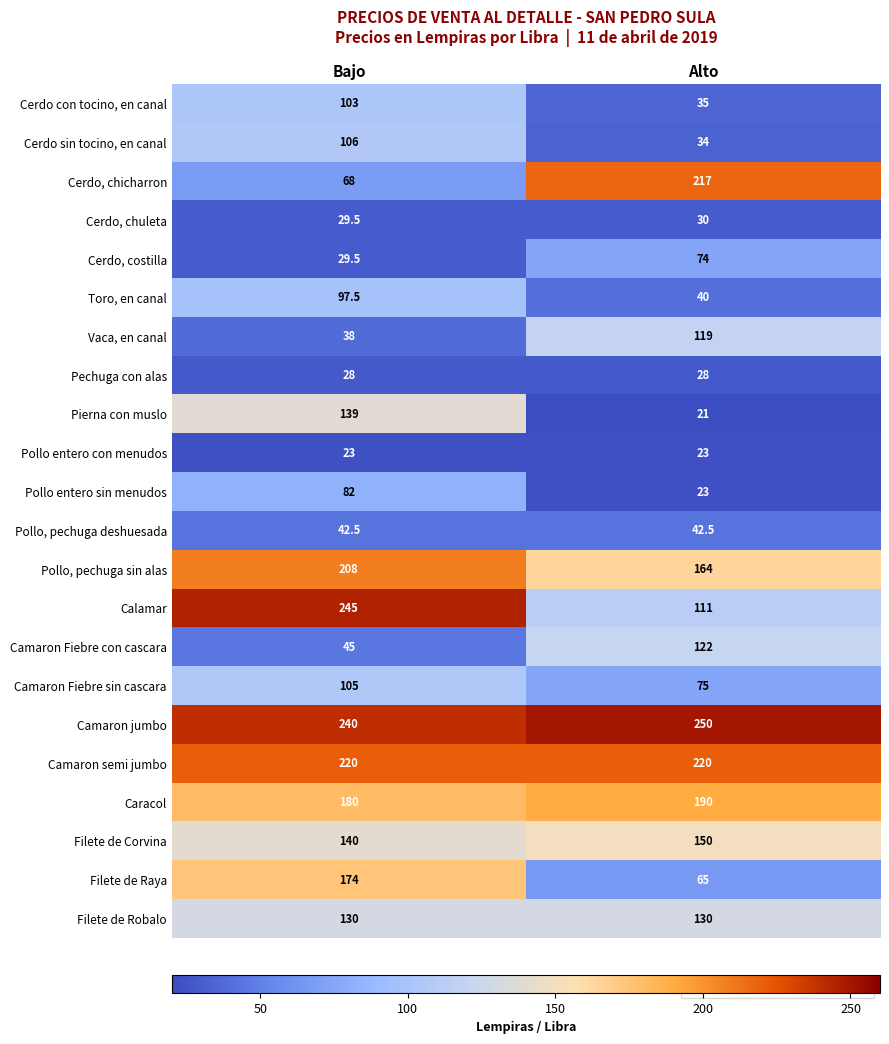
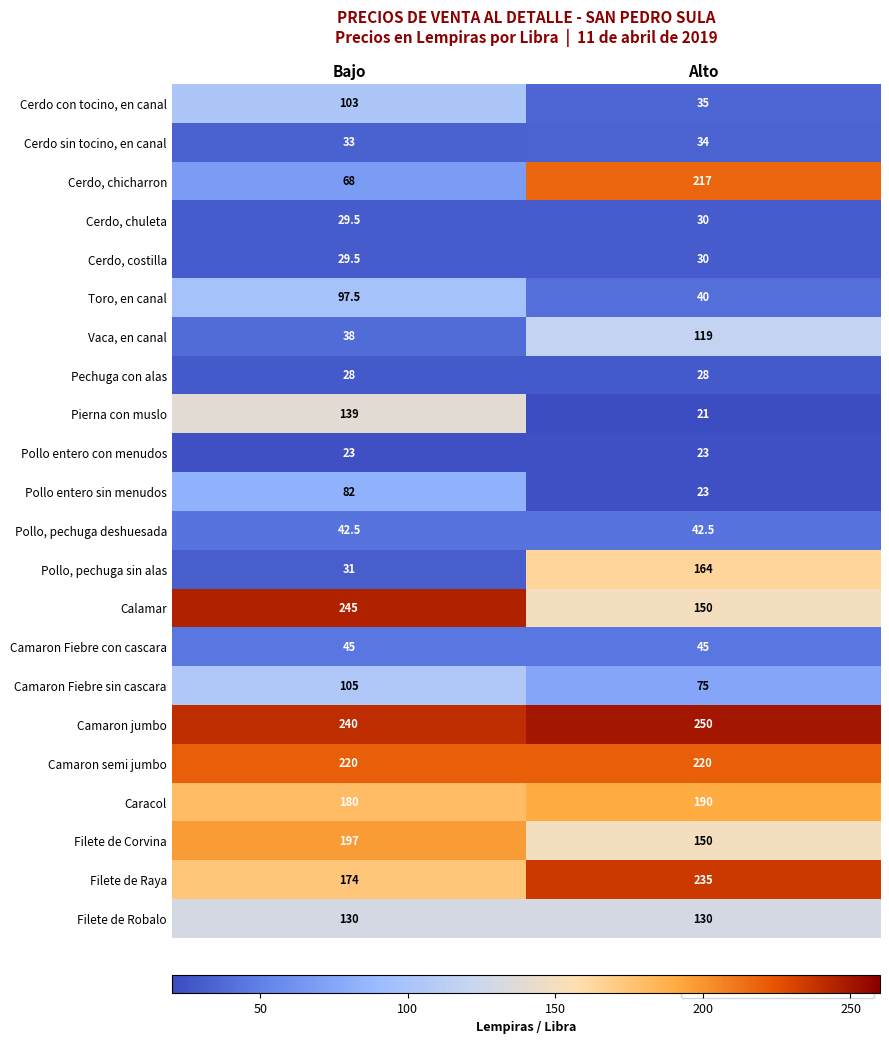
  {
    "Cerdo con tocino, en canal": {
      "Bajo": 103,
      "Alto": 35
    },
    "Cerdo sin tocino, en canal": {
-     "Bajo": 106,
+     "Bajo": 33,
      "Alto": 34
    },
    "Cerdo, chicharron": {
      "Bajo": 68,
      "Alto": 217
    },
    "Cerdo, chuleta": {
      "Bajo": 29.5,
      "Alto": 30
    },
    "Cerdo, costilla": {
      "Bajo": 29.5,
-     "Alto": 74
+     "Alto": 30
    },
    "Toro, en canal": {
      "Bajo": 97.5,
      "Alto": 40
    },
    "Vaca, en canal": {
      "Bajo": 38,
      "Alto": 119
    },
    "Pechuga con alas": {
      "Bajo": 28,
      "Alto": 28
    },
    "Pierna con muslo": {
      "Bajo": 139,
      "Alto": 21
    },
    "Pollo entero con menudos": {
      "Bajo": 23,
      "Alto": 23
    },
    "Pollo entero sin menudos": {
      "Bajo": 82,
      "Alto": 23
    },
    "Pollo, pechuga deshuesada": {
      "Bajo": 42.5,
      "Alto": 42.5
    },
    "Pollo, pechuga sin alas": {
-     "Bajo": 208,
+     "Bajo": 31,
      "Alto": 164
    },
    "Calamar": {
      "Bajo": 245,
-     "Alto": 111
+     "Alto": 150
    },
    "Camaron Fiebre con cascara": {
      "Bajo": 45,
-     "Alto": 122
+     "Alto": 45
    },
    "Camaron Fiebre sin cascara": {
      "Bajo": 105,
      "Alto": 75
    },
    "Camaron jumbo": {
      "Bajo": 240,
      "Alto": 250
    },
    "Camaron semi jumbo": {
      "Bajo": 220,
      "Alto": 220
    },
    "Caracol": {
      "Bajo": 180,
      "Alto": 190
    },
    "Filete de Corvina": {
-     "Bajo": 140,
+     "Bajo": 197,
      "Alto": 150
    },
    "Filete de Raya": {
      "Bajo": 174,
-     "Alto": 65
+     "Alto": 235
    },
    "Filete de Robalo": {
      "Bajo": 130,
      "Alto": 130
    }
  }
